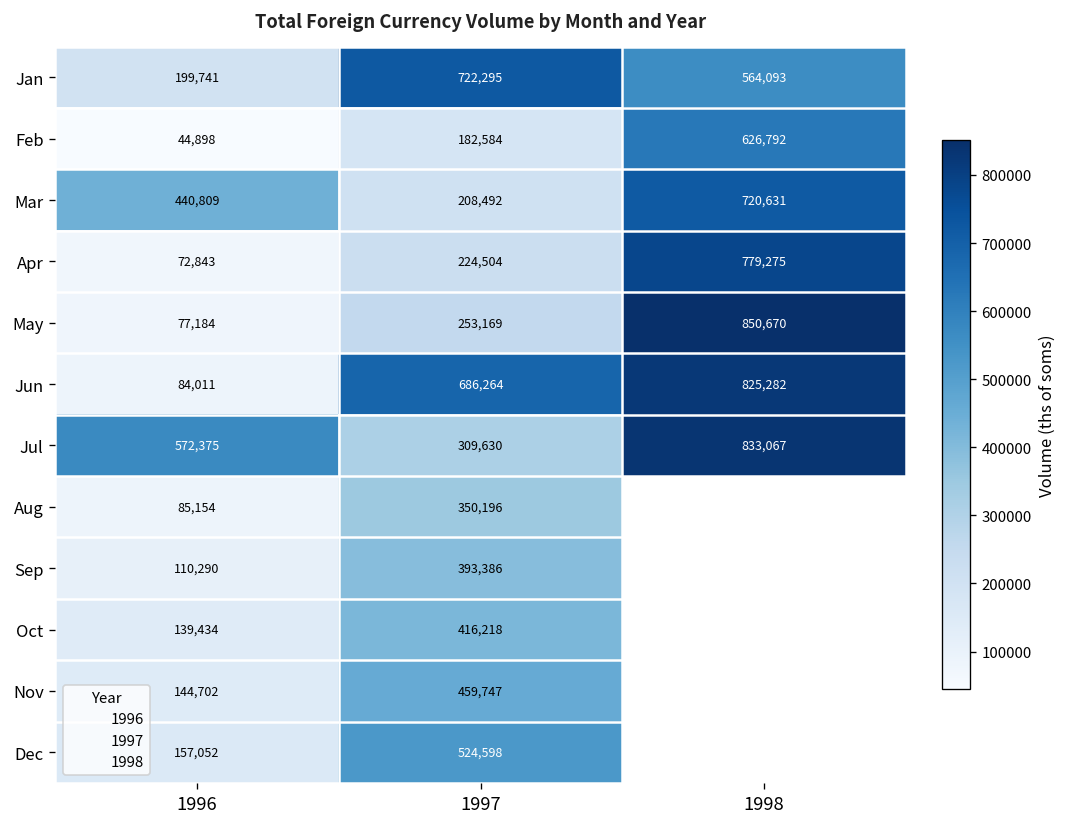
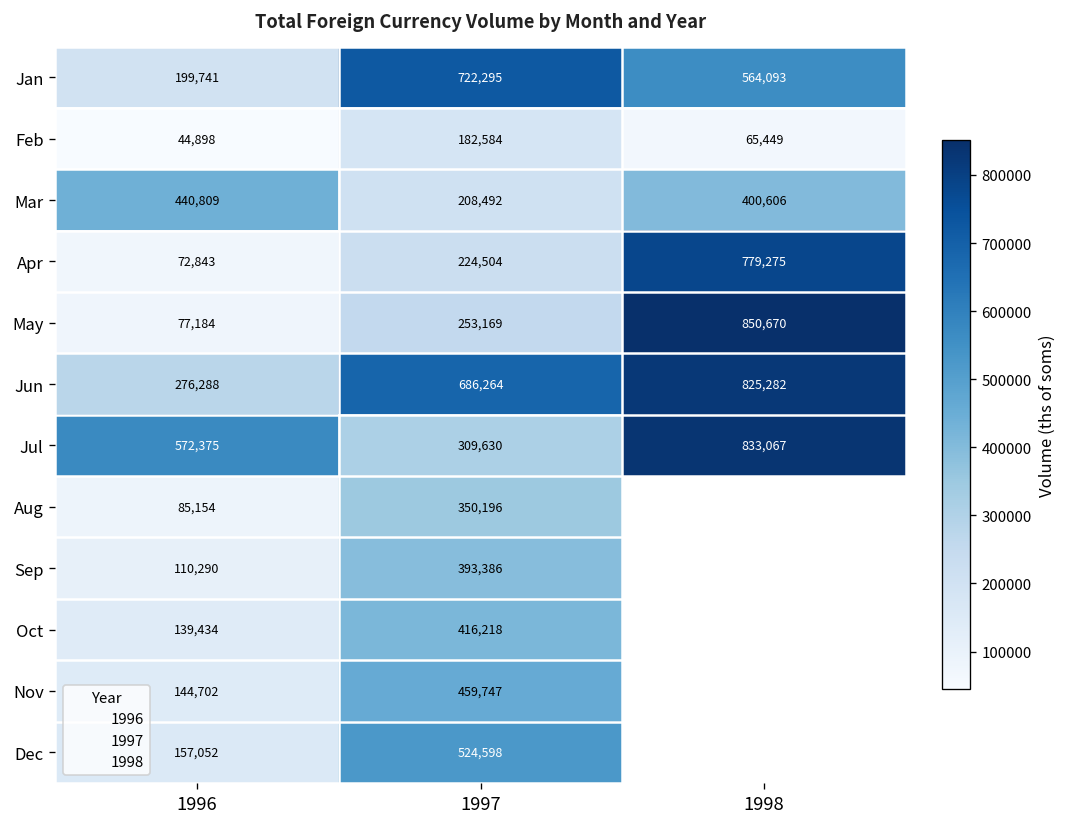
  {
    "Feb": {
-     "1998": "626,792"
+     "1998": "65,449"
    },
    "Mar": {
-     "1998": "720,631"
+     "1998": "400,606"
    },
    "Jun": {
-     "1996": "84,011"
+     "1996": "276,288"
    }
  }
